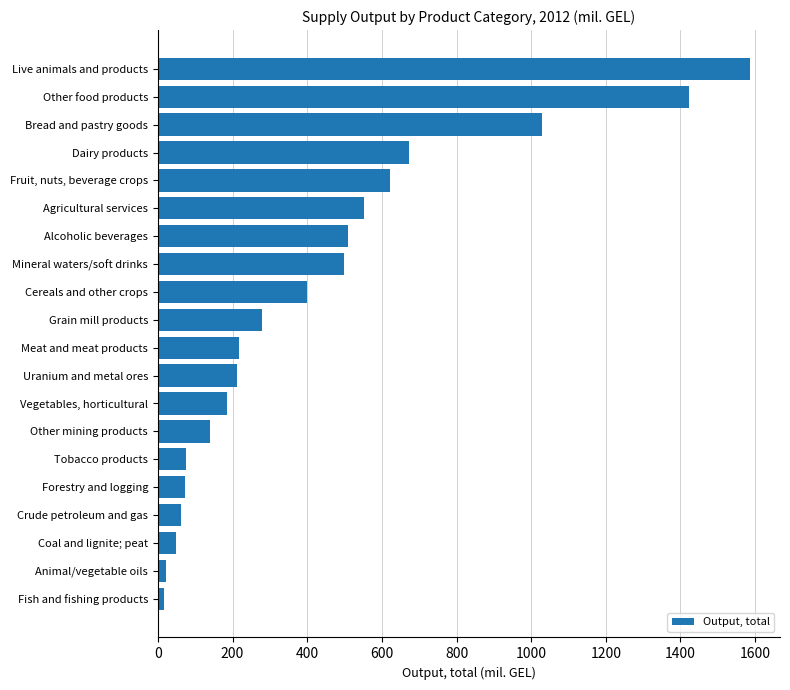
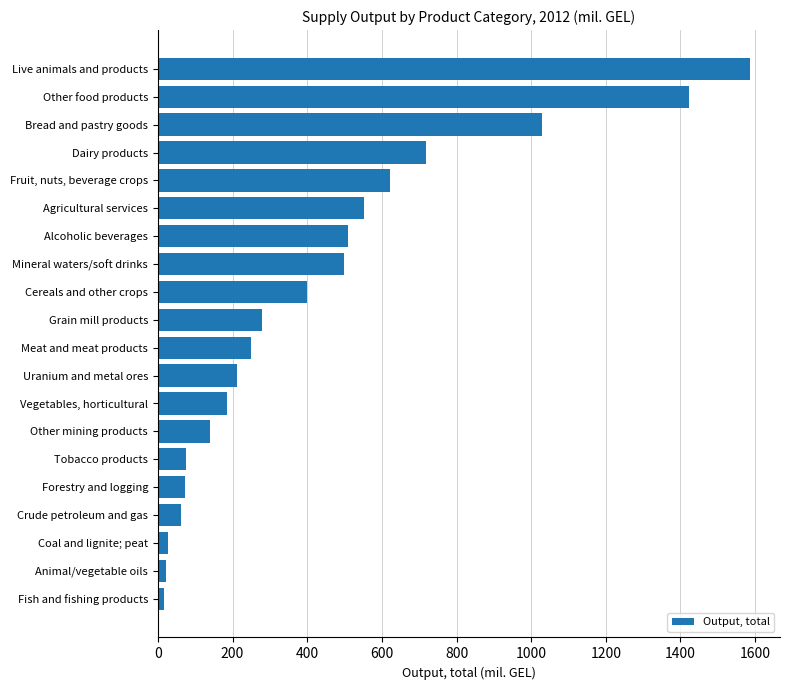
  {
    "Live animals and products": 1590,
    "Other food products": 1420,
    "Bread and pastry goods": 1030,
-   "Dairy products": 670,
+   "Dairy products": 720,
    "Fruit, nuts, beverage crops": 620,
    "Agricultural services": 550,
    "Alcoholic beverages": 510,
    "Mineral waters/soft drinks": 500,
    "Cereals and other crops": 400,
    "Grain mill products": 280,
-   "Meat and meat products": 220,
+   "Meat and meat products": 250,
    "Uranium and metal ores": 210,
    "Vegetables, horticultural": 180,
    "Other mining products": 140,
    "Tobacco products": 80,
    "Forestry and logging": 70,
    "Crude petroleum and gas": 60,
-   "Coal and lignite; peat": 50,
+   "Coal and lignite; peat": 30,
    "Animal/vegetable oils": 20,
    "Fish and fishing products": 20
  }
